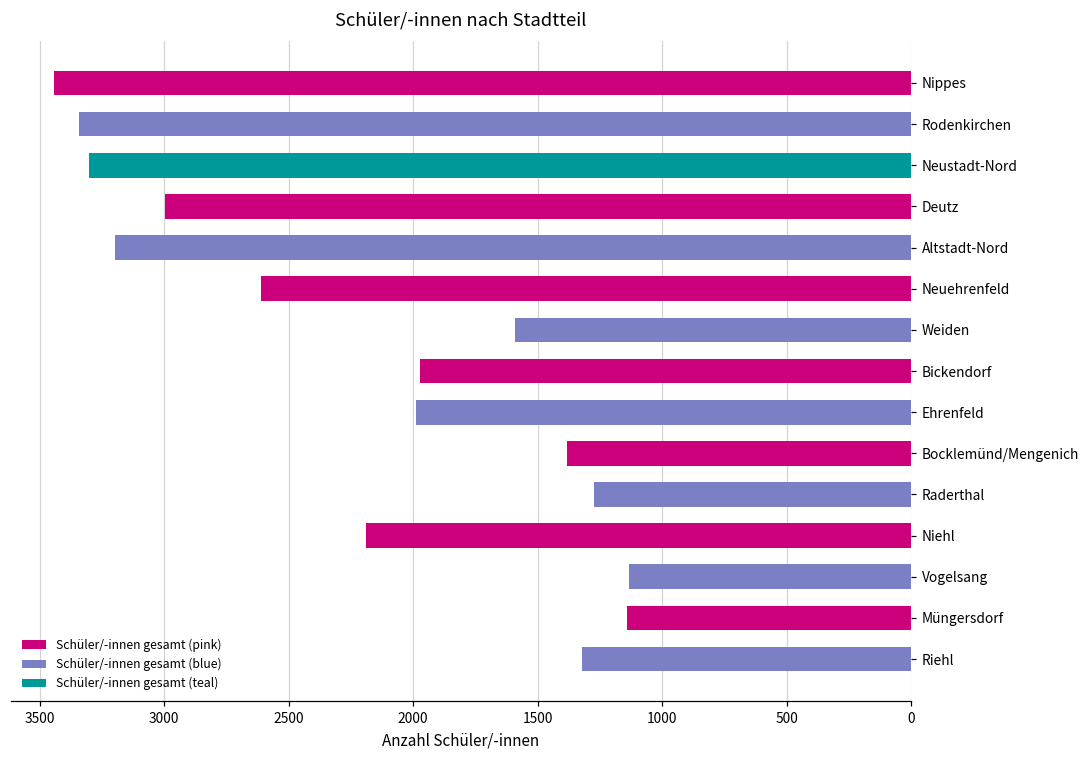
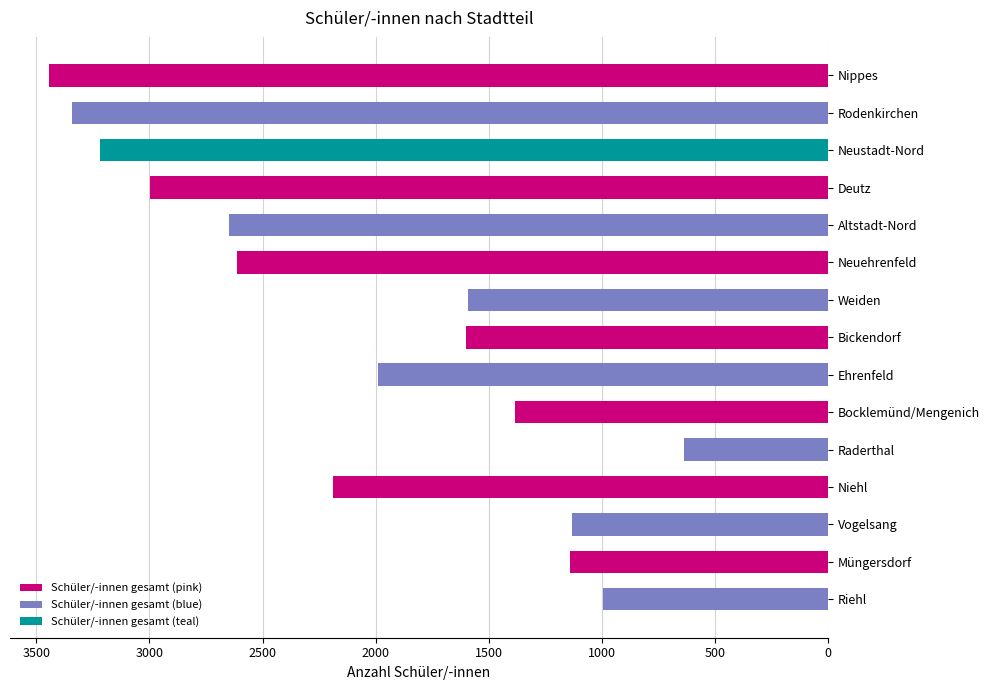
  {
    "Nippes": 3440,
    "Rodenkirchen": 3340,
-   "Neustadt-Nord": 3300,
+   "Neustadt-Nord": 3220,
    "Deutz": 3000,
-   "Altstadt-Nord": 3200,
+   "Altstadt-Nord": 2650,
    "Neuehrenfeld": 2610,
    "Weiden": 1590,
-   "Bickendorf": 1970,
+   "Bickendorf": 1600,
    "Ehrenfeld": 1990,
    "Bocklemünd/Mengenich": 1380,
-   "Raderthal": 1270,
+   "Raderthal": 640,
    "Niehl": 2190,
    "Vogelsang": 1130,
    "Müngersdorf": 1140,
-   "Riehl": 1320
+   "Riehl": 990
  }
